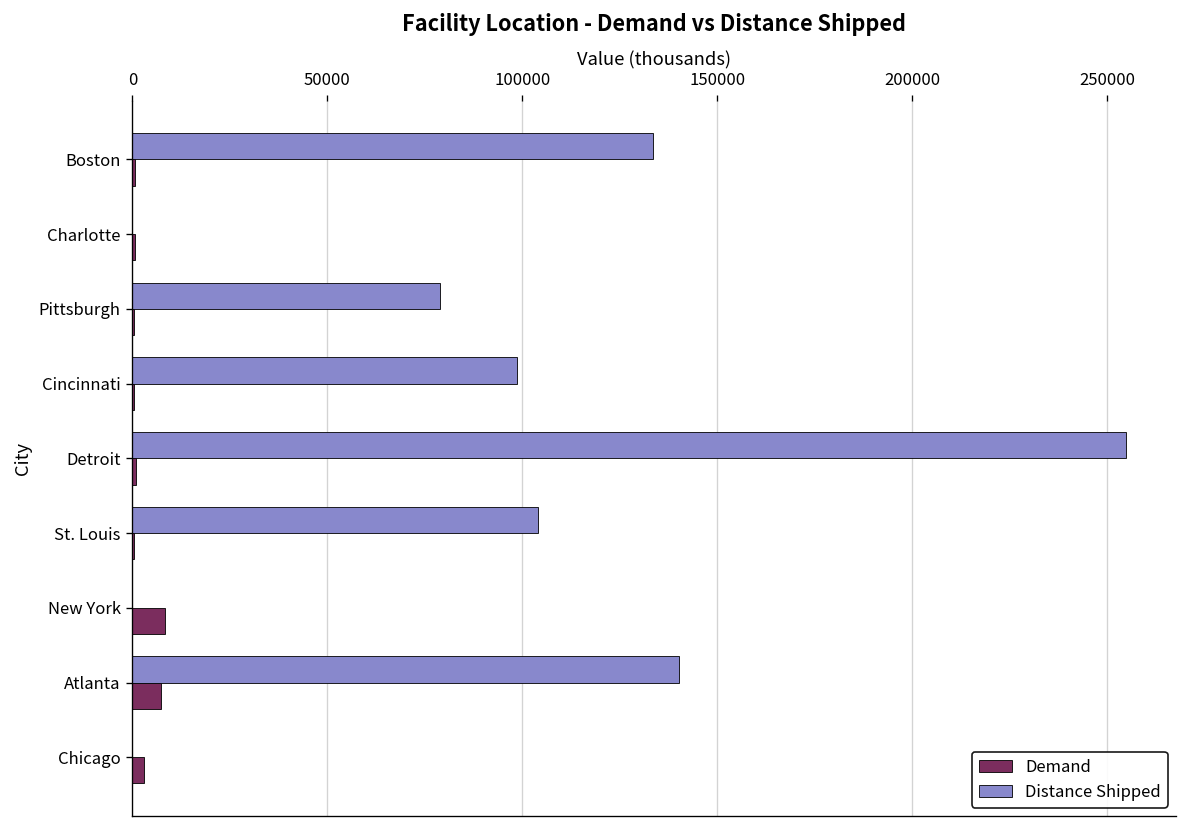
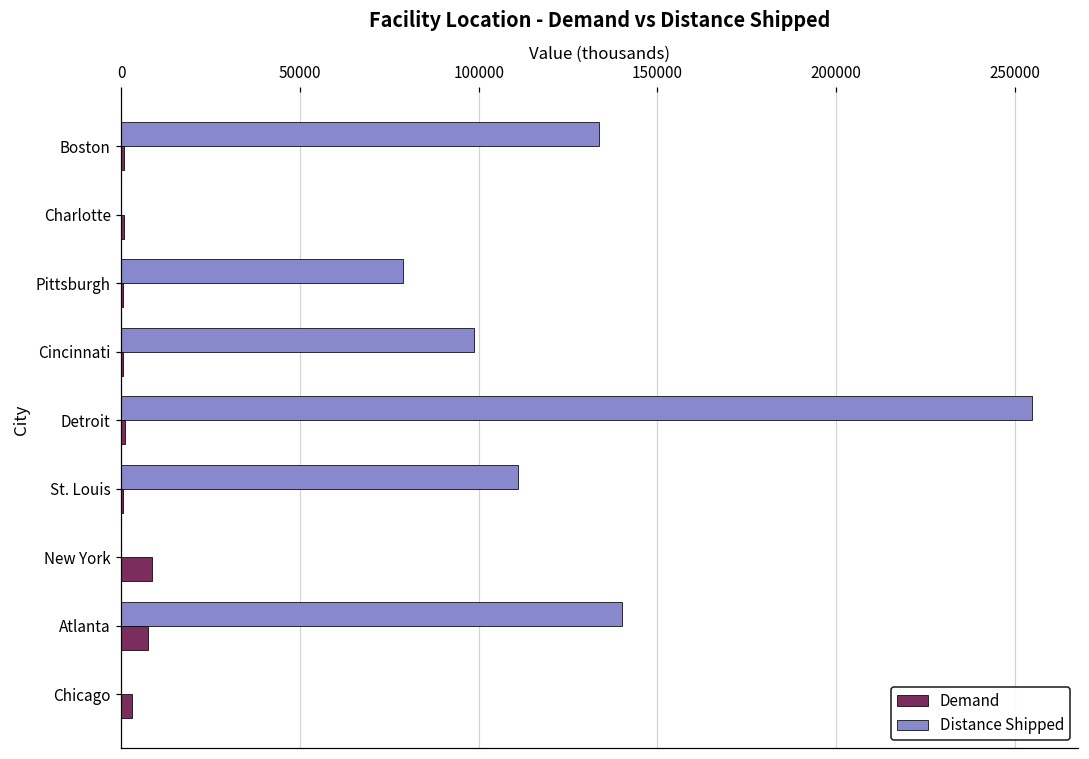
  {
    "Demand": {
      "Detroit": 1000,
      "New York": 8000,
      "Atlanta": 7000,
      "Chicago": 3000
    },
    "Distance Shipped": {
      "Boston": 134000,
      "Charlotte": 0,
      "Pittsburgh": 79000,
      "Cincinnati": 99000,
      "Detroit": 255000,
-     "St. Louis": 104000,
+     "St. Louis": 111000,
      "New York": 0,
      "Atlanta": 140000,
      "Chicago": 0
    }
  }
